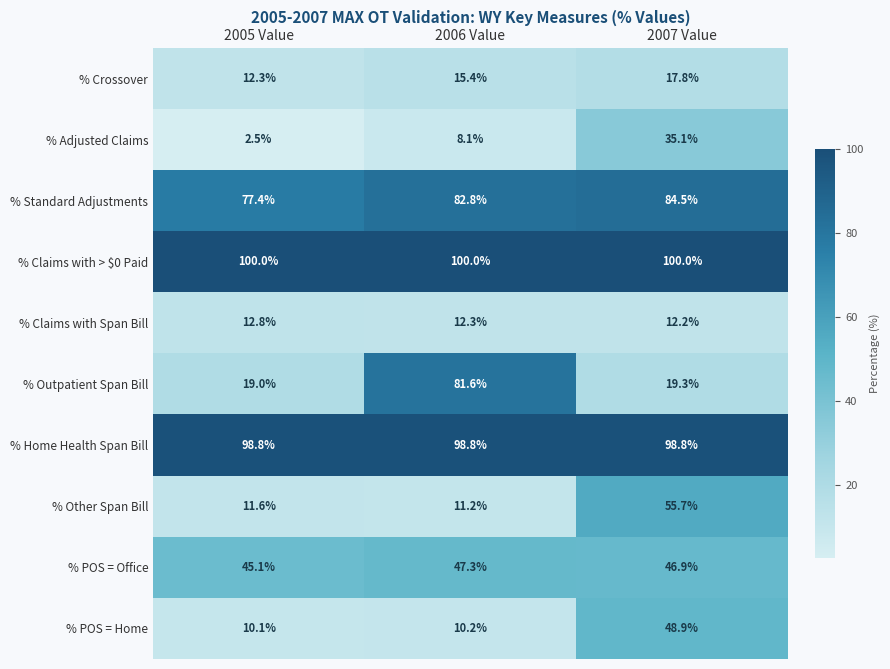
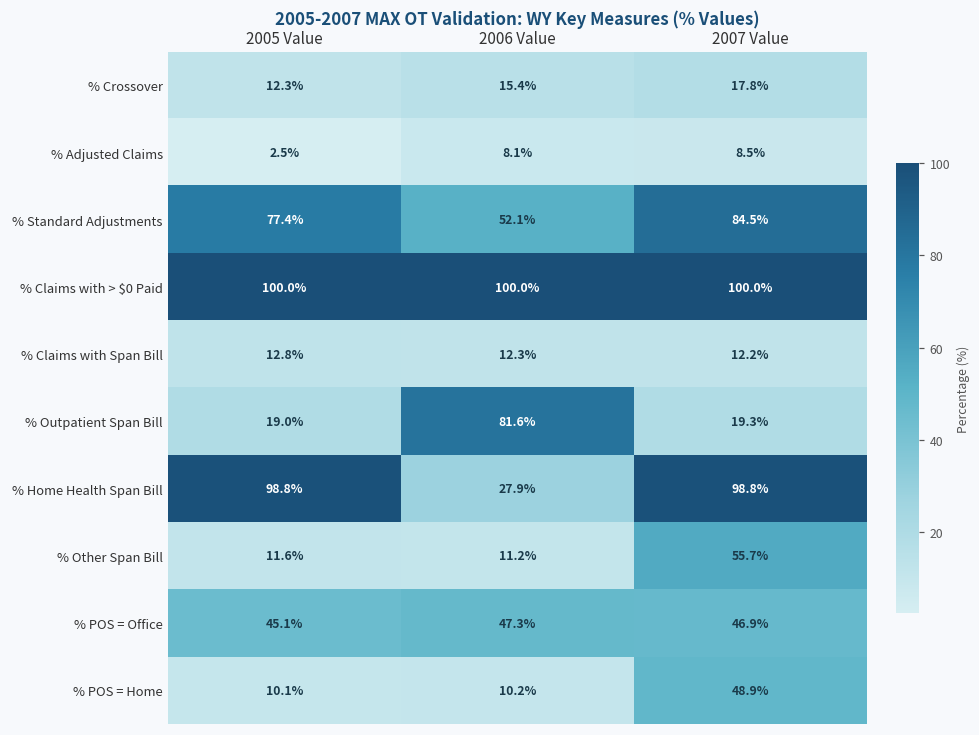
  {
    "% Crossover": {
      "2005 Value": "12.3%",
      "2006 Value": "15.4%",
      "2007 Value": "17.8%"
    },
    "% Adjusted Claims": {
      "2005 Value": "2.5%",
      "2006 Value": "8.1%",
-     "2007 Value": "35.1%"
+     "2007 Value": "8.5%"
    },
    "% Standard Adjustments": {
      "2005 Value": "77.4%",
-     "2006 Value": "82.8%",
+     "2006 Value": "52.1%",
      "2007 Value": "84.5%"
    },
    "% Claims with > $0 Paid": {
      "2005 Value": "100.0%",
      "2006 Value": "100.0%",
      "2007 Value": "100.0%"
    },
    "% Claims with Span Bill": {
      "2005 Value": "12.8%",
      "2006 Value": "12.3%",
      "2007 Value": "12.2%"
    },
    "% Outpatient Span Bill": {
      "2005 Value": "19.0%",
      "2006 Value": "81.6%",
      "2007 Value": "19.3%"
    },
    "% Home Health Span Bill": {
      "2005 Value": "98.8%",
-     "2006 Value": "98.8%",
+     "2006 Value": "27.9%",
      "2007 Value": "98.8%"
    },
    "% Other Span Bill": {
      "2005 Value": "11.6%",
      "2006 Value": "11.2%",
      "2007 Value": "55.7%"
    },
    "% POS = Office": {
      "2005 Value": "45.1%",
      "2006 Value": "47.3%",
      "2007 Value": "46.9%"
    },
    "% POS = Home": {
      "2005 Value": "10.1%",
      "2006 Value": "10.2%",
      "2007 Value": "48.9%"
    }
  }
